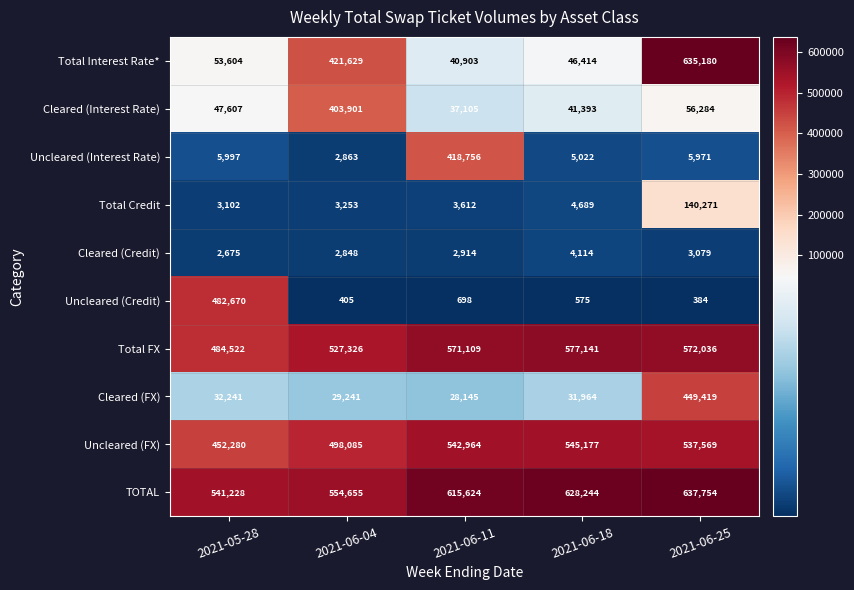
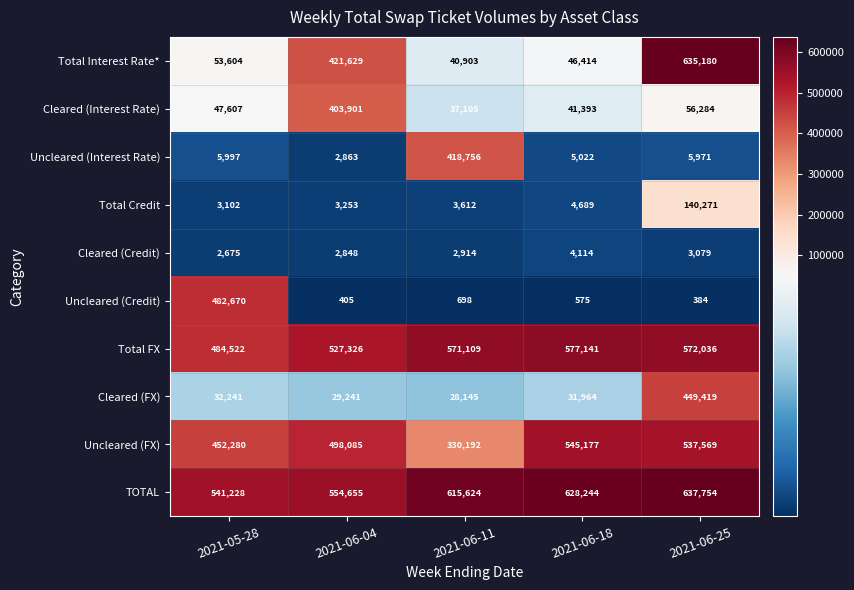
  {
    "Total Interest Rate*": {
      "2021-05-28": "53,604",
      "2021-06-04": "421,629",
      "2021-06-11": "40,903",
      "2021-06-18": "46,414",
      "2021-06-25": "635,180"
    },
    "Cleared (Interest Rate)": {
      "2021-05-28": "47,607",
      "2021-06-04": "403,901",
      "2021-06-11": "37,105",
      "2021-06-18": "41,393",
      "2021-06-25": "56,284"
    },
    "Uncleared (Interest Rate)": {
      "2021-05-28": "5,997",
      "2021-06-04": "2,863",
      "2021-06-11": "418,756",
      "2021-06-18": "5,022",
      "2021-06-25": "5,971"
    },
    "Total Credit": {
      "2021-05-28": "3,102",
      "2021-06-04": "3,253",
      "2021-06-11": "3,612",
      "2021-06-18": "4,689",
      "2021-06-25": "140,271"
    },
    "Cleared (Credit)": {
      "2021-05-28": "2,675",
      "2021-06-04": "2,848",
      "2021-06-11": "2,914",
      "2021-06-18": "4,114",
      "2021-06-25": "3,079"
    },
    "Uncleared (Credit)": {
      "2021-05-28": "482,670",
      "2021-06-04": "405",
      "2021-06-11": "698",
      "2021-06-18": "575",
      "2021-06-25": "384"
    },
    "Total FX": {
      "2021-05-28": "484,522",
      "2021-06-04": "527,326",
      "2021-06-11": "571,109",
      "2021-06-18": "577,141",
      "2021-06-25": "572,036"
    },
    "Cleared (FX)": {
      "2021-05-28": "32,241",
      "2021-06-04": "29,241",
      "2021-06-11": "28,145",
      "2021-06-18": "31,964",
      "2021-06-25": "449,419"
    },
    "Uncleared (FX)": {
      "2021-05-28": "452,280",
      "2021-06-04": "498,085",
-     "2021-06-11": "542,964",
+     "2021-06-11": "330,192",
      "2021-06-18": "545,177",
      "2021-06-25": "537,569"
    },
    "TOTAL": {
      "2021-05-28": "541,228",
      "2021-06-04": "554,655",
      "2021-06-11": "615,624",
      "2021-06-18": "628,244",
      "2021-06-25": "637,754"
    }
  }
